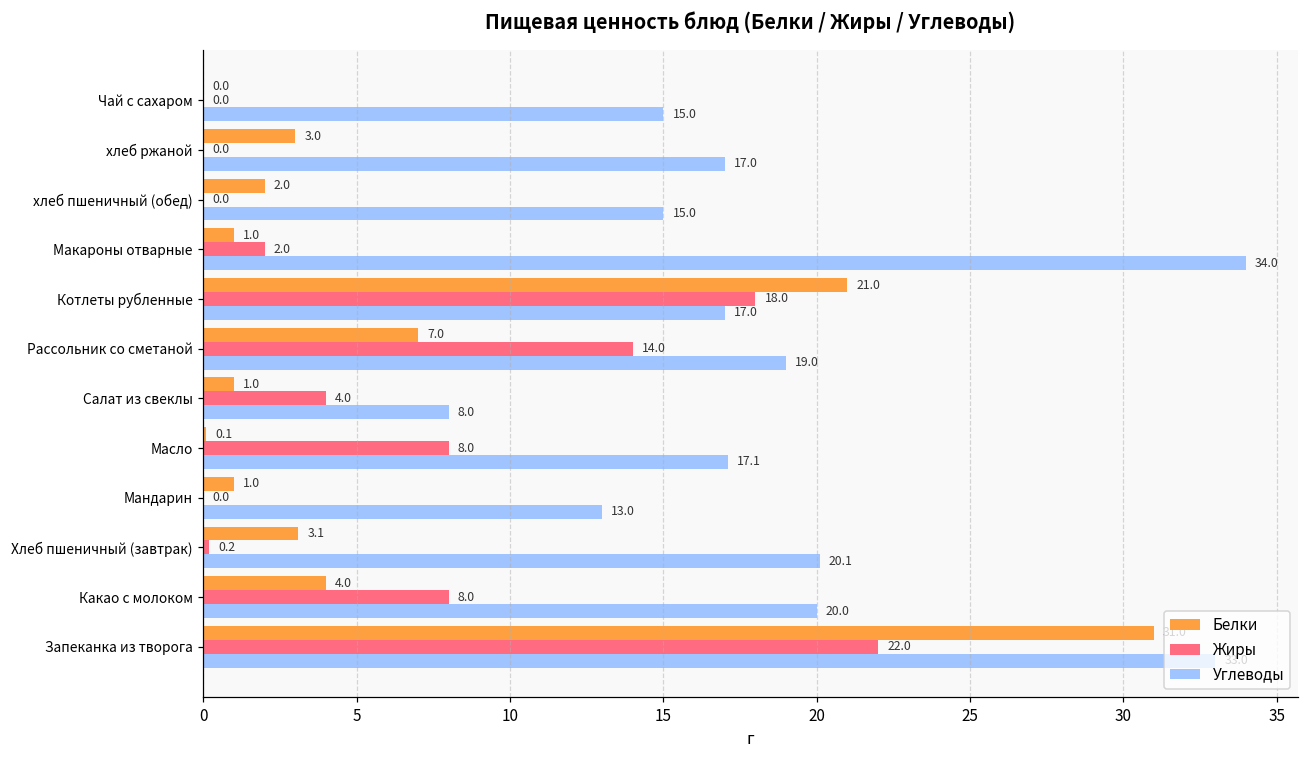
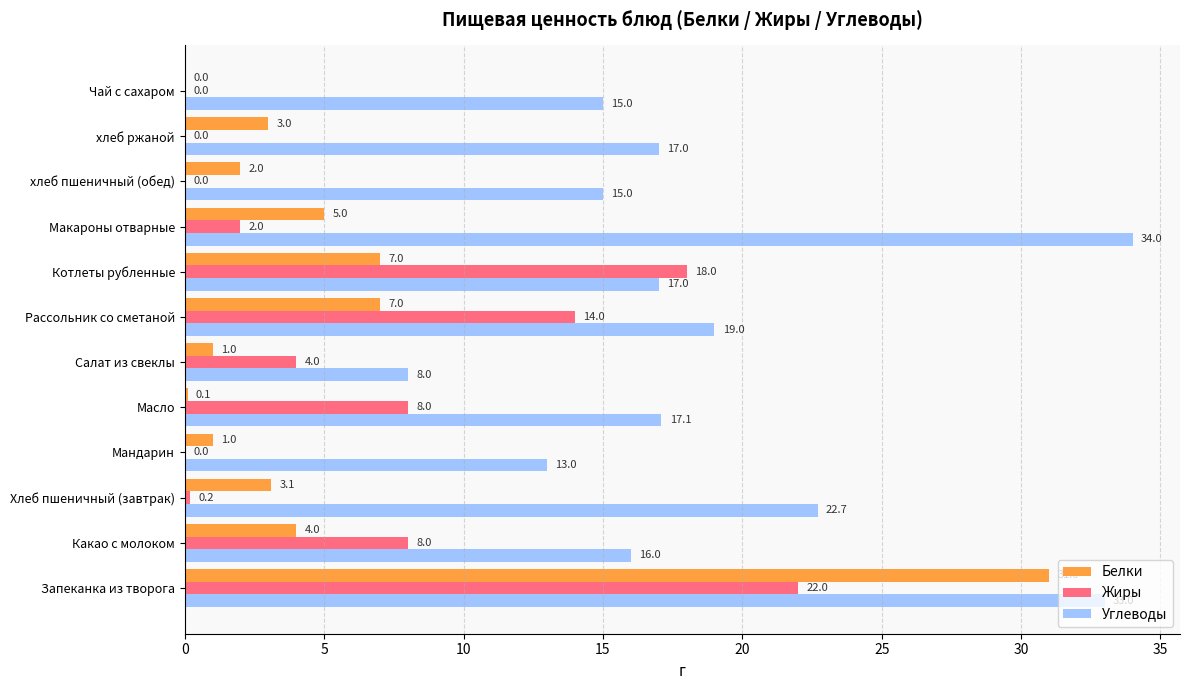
  {
    "Белки": {
      "Чай с сахаром": 0.0,
      "хлеб ржаной": 3.0,
      "хлеб пшеничный (обед)": 2.0,
-     "Макароны отварные": 1.0,
-     "Котлеты рубленные": 21.0,
+     "Макароны отварные": 5.0,
+     "Котлеты рубленные": 7.0,
      "Рассольник со сметаной": 7.0,
      "Салат из свеклы": 1.0,
      "Масло": 0.1,
      "Мандарин": 1.0,
      "Хлеб пшеничный (завтрак)": 3.1,
      "Какао с молоком": 4.0
    },
    "Жиры": {
      "Чай с сахаром": 0.0,
      "хлеб ржаной": 0.0,
      "хлеб пшеничный (обед)": 0.0,
      "Макароны отварные": 2.0,
      "Котлеты рубленные": 18.0,
      "Рассольник со сметаной": 14.0,
      "Салат из свеклы": 4.0,
      "Масло": 8.0,
      "Мандарин": 0.0,
      "Хлеб пшеничный (завтрак)": 0.2,
      "Какао с молоком": 8.0,
      "Запеканка из творога": 22.0
    },
    "Углеводы": {
      "Чай с сахаром": 15.0,
      "хлеб ржаной": 17.0,
      "хлеб пшеничный (обед)": 15.0,
      "Макароны отварные": 34.0,
      "Котлеты рубленные": 17.0,
      "Рассольник со сметаной": 19.0,
      "Салат из свеклы": 8.0,
      "Масло": 17.1,
      "Мандарин": 13.0,
-     "Хлеб пшеничный (завтрак)": 20.1,
-     "Какао с молоком": 20.0
+     "Хлеб пшеничный (завтрак)": 22.7,
+     "Какао с молоком": 16.0
    }
  }
